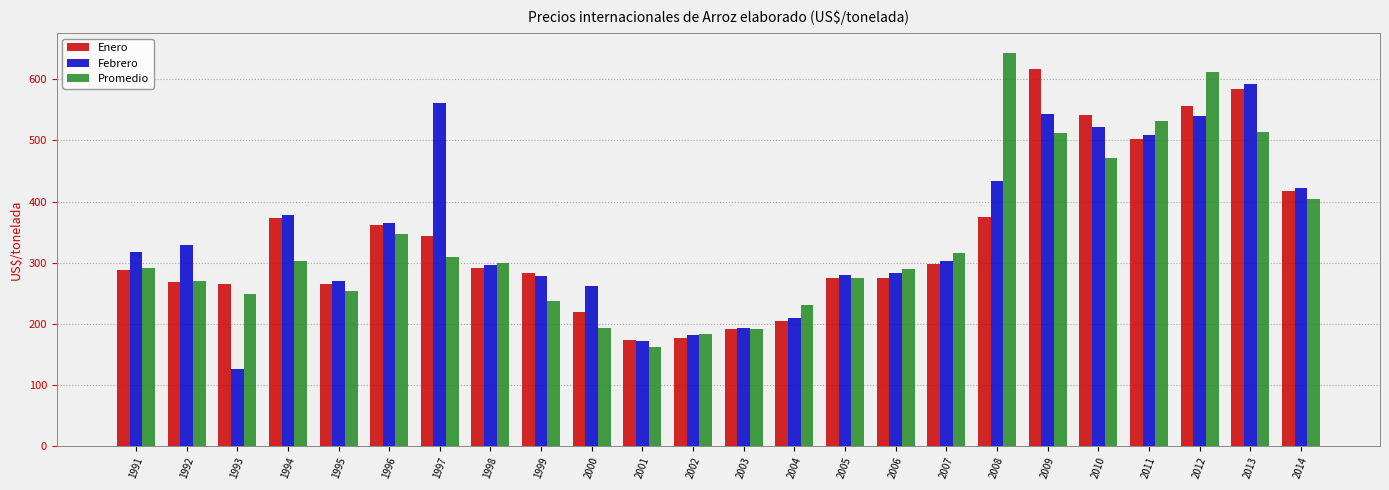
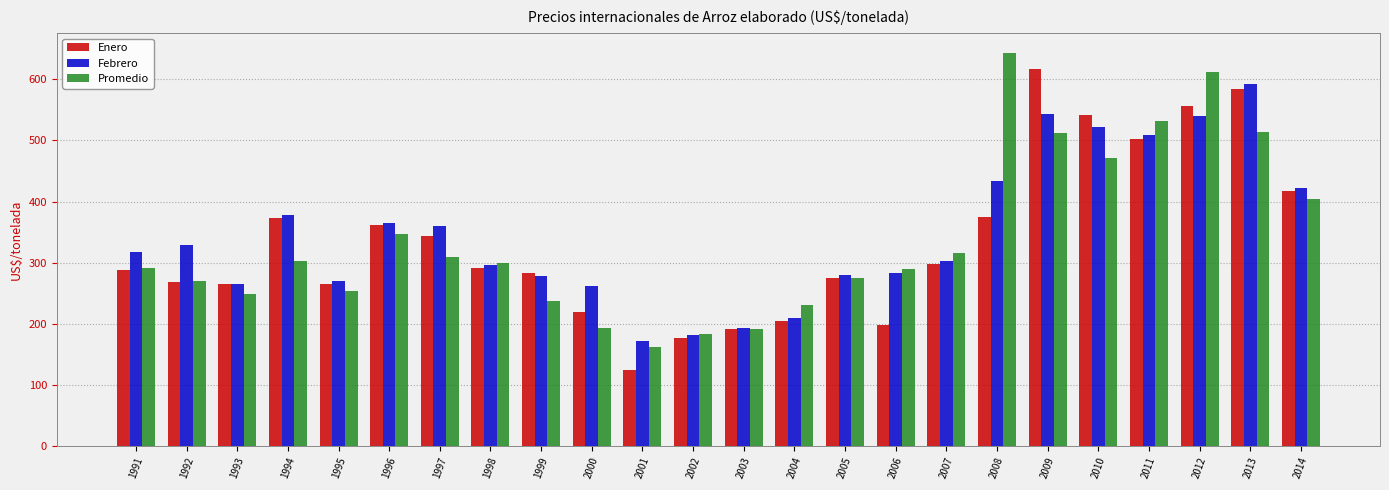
  {
    "Enero": {
      "1991": 290,
      "1992": 270,
      "1993": 270,
      "1994": 370,
      "1995": 270,
      "1996": 360,
      "1997": 340,
      "1998": 290,
      "1999": 280,
      "2000": 220,
-     "2001": 170,
+     "2001": 120,
      "2002": 180,
      "2003": 190,
      "2004": 200,
      "2005": 280,
-     "2006": 280,
+     "2006": 200,
      "2007": 300,
      "2008": 370,
      "2009": 620,
      "2010": 540,
      "2011": 500,
      "2012": 560,
      "2013": 580,
      "2014": 420
    },
    "Febrero": {
      "1991": 320,
      "1992": 330,
-     "1993": 130,
+     "1993": 260,
      "1994": 380,
      "1995": 270,
      "1996": 370,
-     "1997": 560,
+     "1997": 360,
      "1998": 300,
      "1999": 280,
      "2000": 260,
      "2001": 170,
      "2002": 180,
      "2003": 190,
      "2004": 210,
      "2005": 280,
      "2006": 280,
      "2007": 300,
      "2008": 430,
      "2009": 540,
      "2010": 520,
      "2011": 510,
      "2012": 540,
      "2013": 590,
      "2014": 420
    },
    "Promedio": {
      "1991": 290,
      "1992": 270,
      "1993": 250,
      "1994": 300,
      "1995": 250,
      "1996": 350,
      "1997": 310,
      "1998": 300,
      "1999": 240,
      "2000": 190,
      "2001": 160,
      "2002": 180,
      "2003": 190,
      "2004": 230,
      "2005": 270,
      "2006": 290,
      "2007": 320,
      "2008": 640,
      "2009": 510,
      "2010": 470,
      "2011": 530,
      "2012": 610,
      "2013": 510,
      "2014": 400
    }
  }
